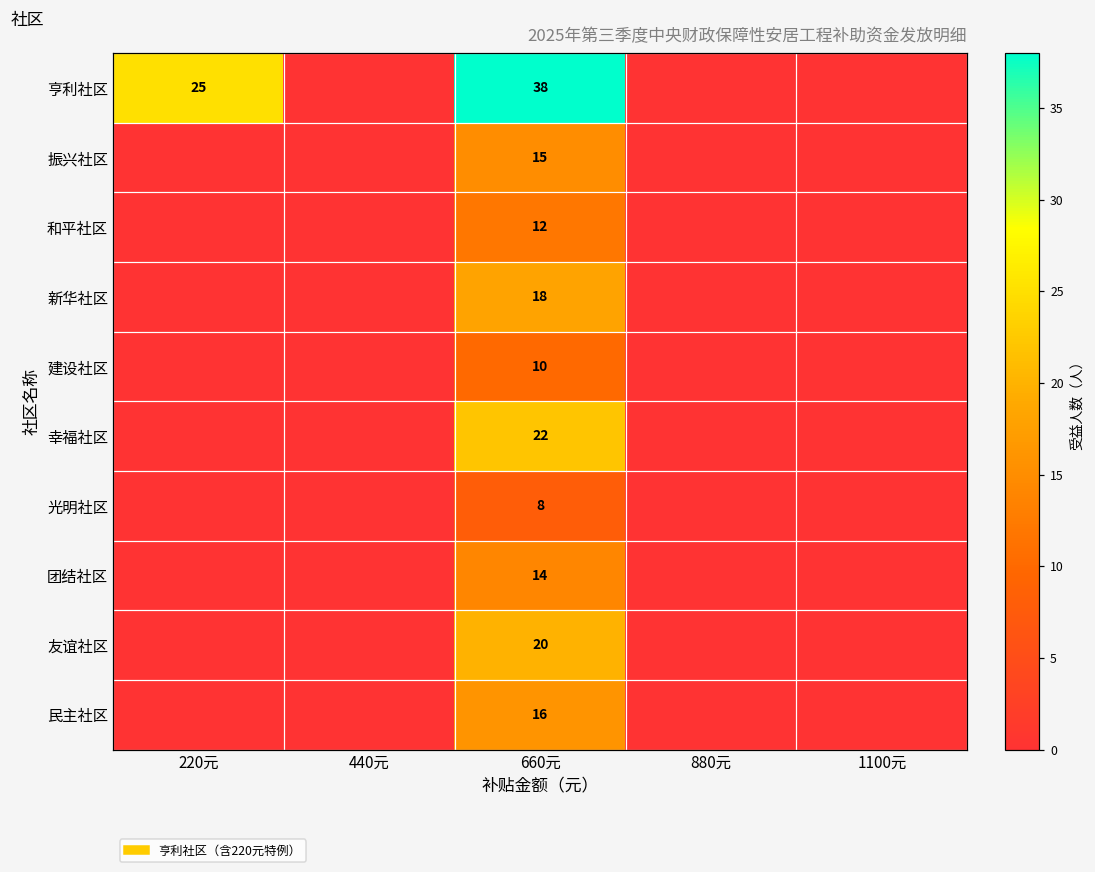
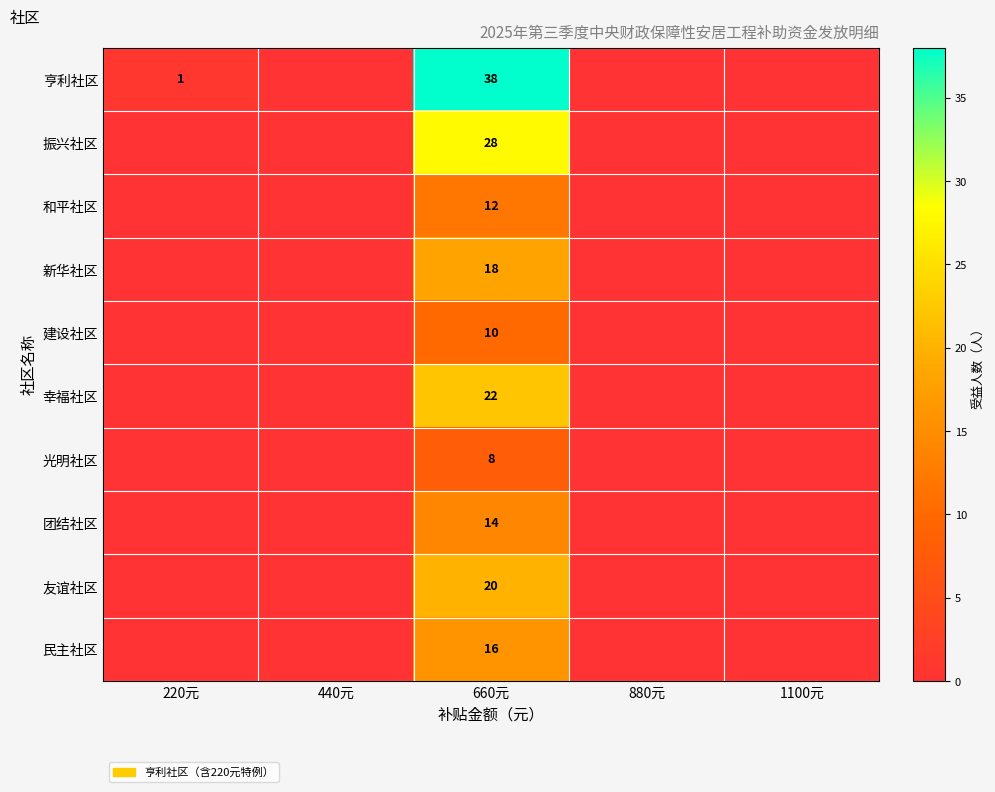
  {
    "亨利社区": {
-     "220元": 25,
+     "220元": 1,
      "660元": 38
    },
    "振兴社区": {
-     "660元": 15
+     "660元": 28
    },
    "和平社区": {
      "660元": 12
    },
    "新华社区": {
      "660元": 18
    },
    "建设社区": {
      "660元": 10
    },
    "幸福社区": {
      "660元": 22
    },
    "光明社区": {
      "660元": 8
    },
    "团结社区": {
      "660元": 14
    },
    "友谊社区": {
      "660元": 20
    },
    "民主社区": {
      "660元": 16
    }
  }
